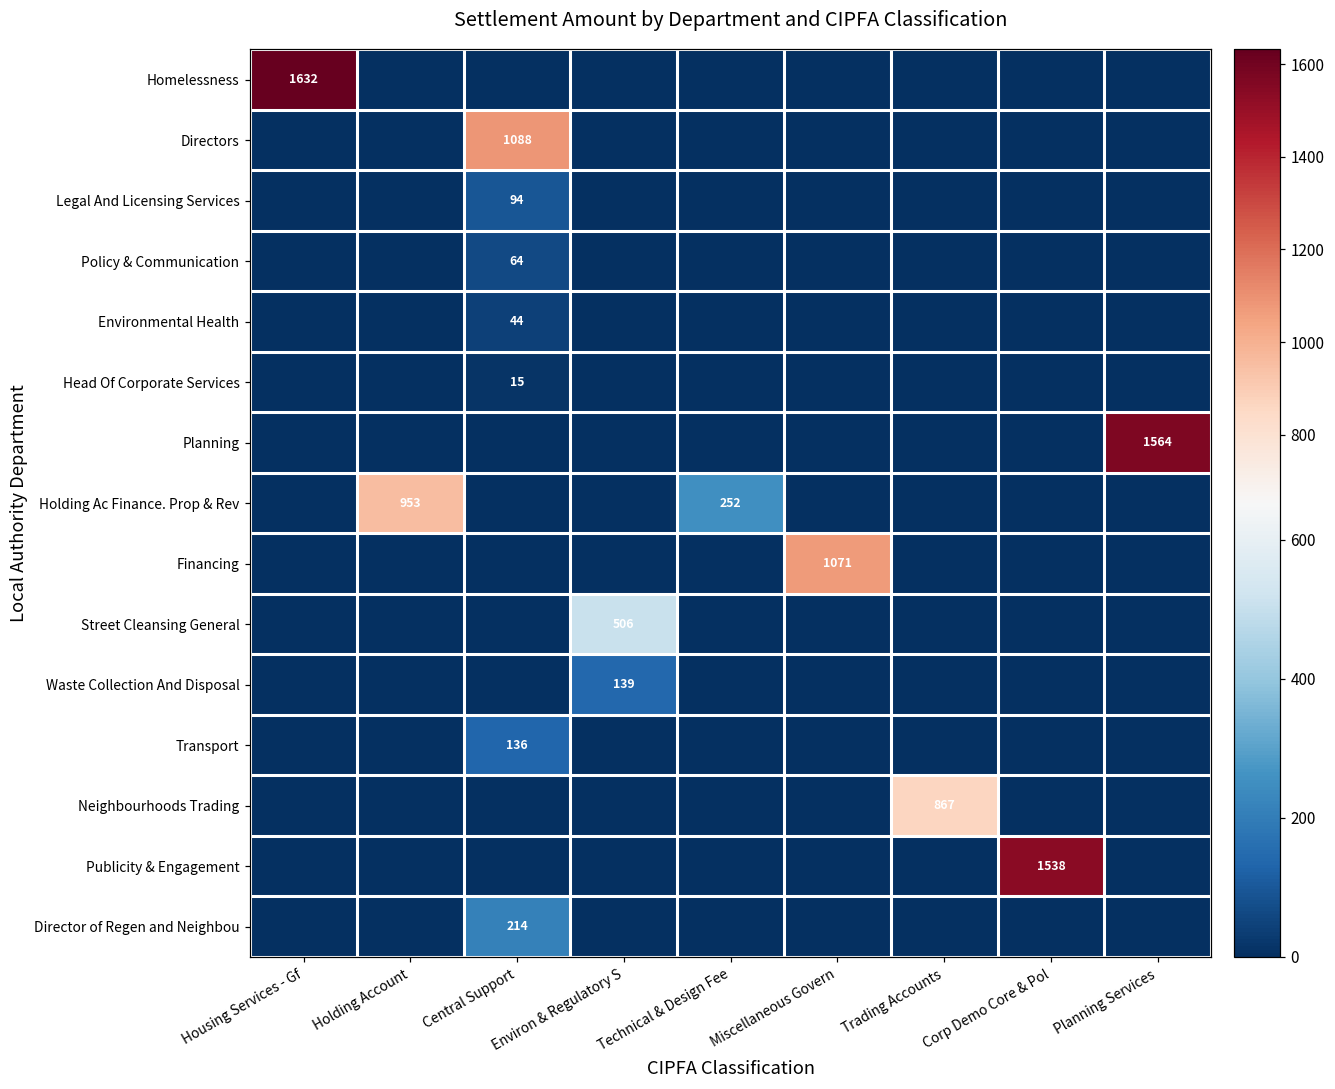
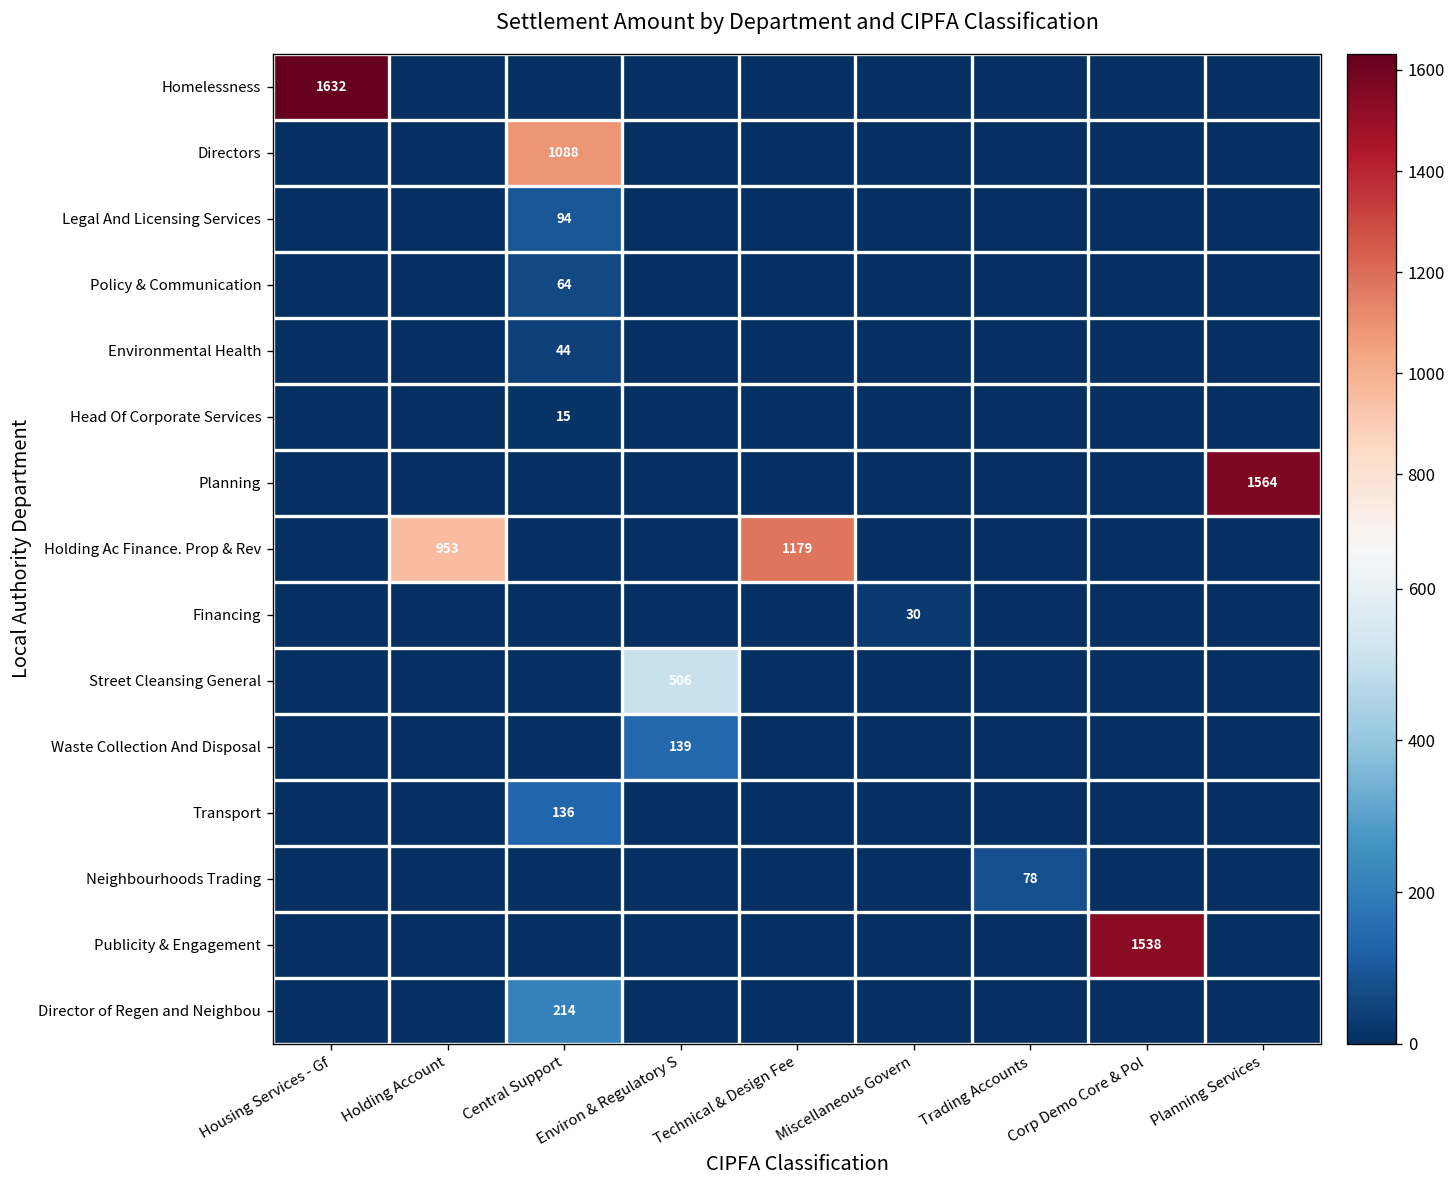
  {
    "Homelessness": {
      "Housing Services - Gf": 1632
    },
    "Directors": {
      "Central Support": 1088
    },
    "Legal And Licensing Services": {
      "Central Support": 94
    },
    "Policy & Communication": {
      "Central Support": 64
    },
    "Environmental Health": {
      "Central Support": 44
    },
    "Head Of Corporate Services": {
      "Central Support": 15
    },
    "Planning": {
      "Planning Services": 1564
    },
    "Holding Ac Finance. Prop & Rev": {
      "Holding Account": 953,
-     "Technical & Design Fee": 252
+     "Technical & Design Fee": 1179
    },
    "Financing": {
-     "Miscellaneous Govern": 1071
+     "Miscellaneous Govern": 30
    },
    "Street Cleansing General": {
      "Environ & Regulatory S": 506
    },
    "Waste Collection And Disposal": {
      "Environ & Regulatory S": 139
    },
    "Transport": {
      "Central Support": 136
    },
    "Neighbourhoods Trading": {
-     "Trading Accounts": 867
+     "Trading Accounts": 78
    },
    "Publicity & Engagement": {
      "Corp Demo Core & Pol": 1538
    },
    "Director of Regen and Neighbou": {
      "Central Support": 214
    }
  }
